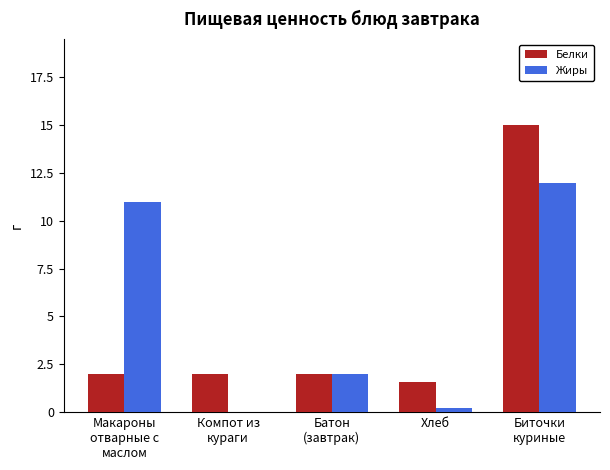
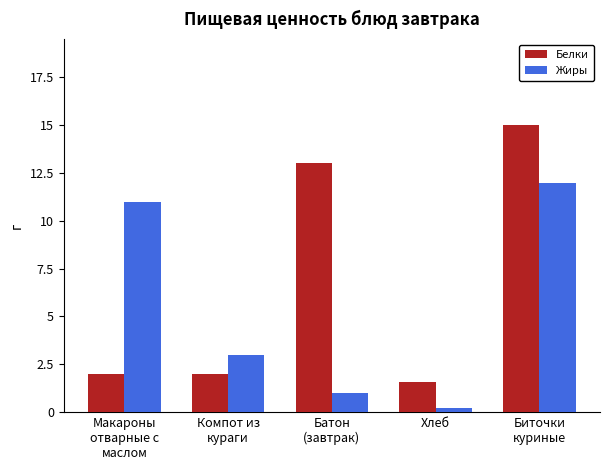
  {
    "Белки": {
      "Макароны отварные с маслом": 2,
      "Компот из кураги": 2,
-     "Батон (завтрак)": 2,
+     "Батон (завтрак)": 13,
      "Хлеб": 1.6,
      "Биточки куриные": 15
    },
    "Жиры": {
      "Макароны отварные с маслом": 11,
-     "Компот из кураги": 0,
-     "Батон (завтрак)": 2,
+     "Компот из кураги": 3,
+     "Батон (завтрак)": 1,
      "Хлеб": 0.2,
      "Биточки куриные": 12
    }
  }
